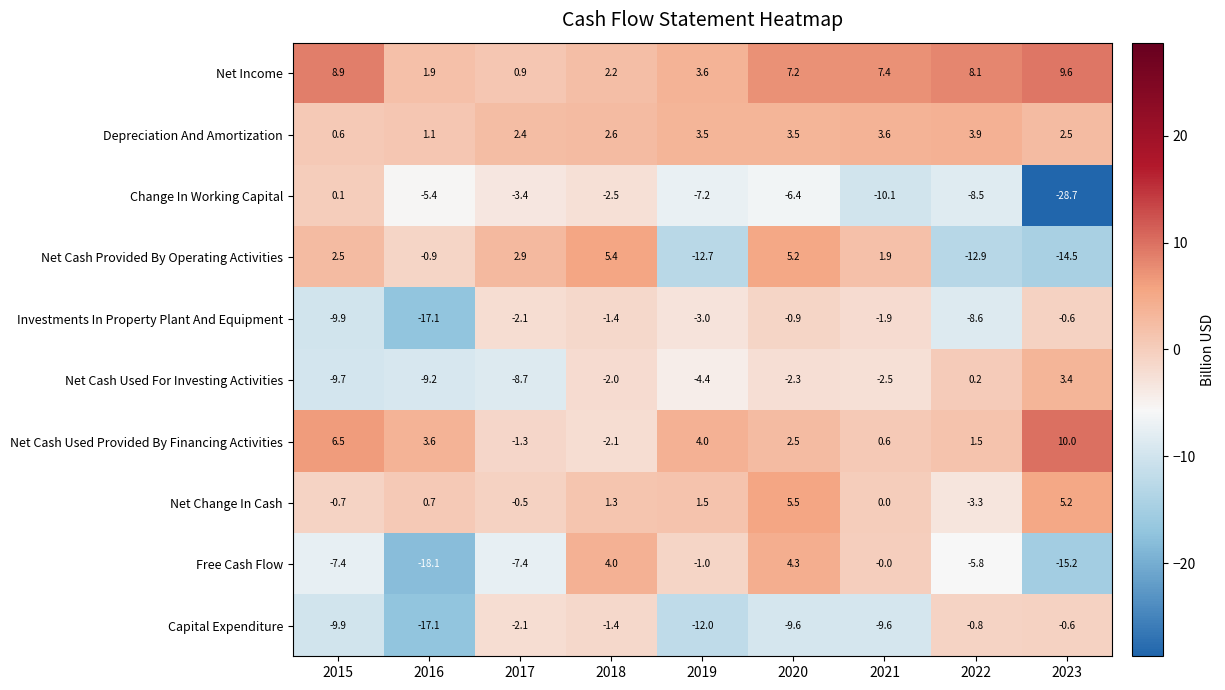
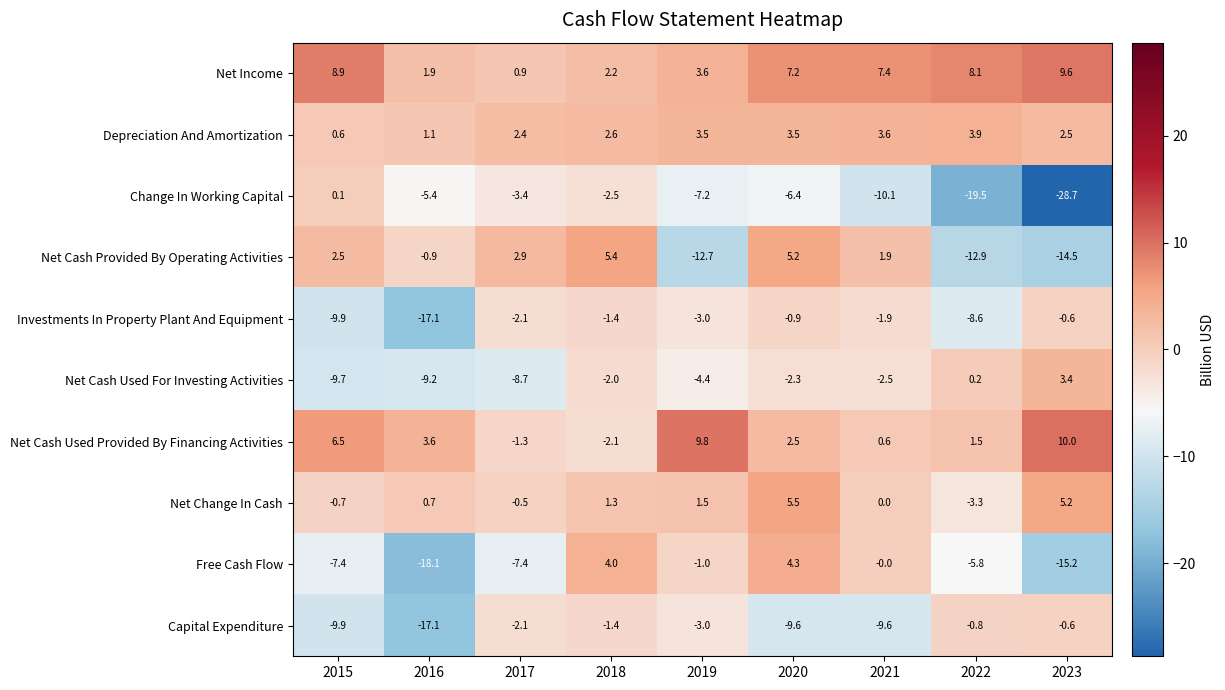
  {
    "Net Income": {
      "2015": 8.9,
      "2016": 1.9,
      "2017": 0.9,
      "2018": 2.2,
      "2019": 3.6,
      "2020": 7.2,
      "2021": 7.4,
      "2022": 8.1,
      "2023": 9.6
    },
    "Depreciation And Amortization": {
      "2015": 0.6,
      "2016": 1.1,
      "2017": 2.4,
      "2018": 2.6,
      "2019": 3.5,
      "2020": 3.5,
      "2021": 3.6,
      "2022": 3.9,
      "2023": 2.5
    },
    "Change In Working Capital": {
      "2015": 0.1,
      "2016": -5.4,
      "2017": -3.4,
      "2018": -2.5,
      "2019": -7.2,
      "2020": -6.4,
      "2021": -10.1,
-     "2022": -8.5,
+     "2022": -19.5,
      "2023": -28.7
    },
    "Net Cash Provided By Operating Activities": {
      "2015": 2.5,
      "2016": -0.9,
      "2017": 2.9,
      "2018": 5.4,
      "2019": -12.7,
      "2020": 5.2,
      "2021": 1.9,
      "2022": -12.9,
      "2023": -14.5
    },
    "Investments In Property Plant And Equipment": {
      "2015": -9.9,
      "2016": -17.1,
      "2017": -2.1,
      "2018": -1.4,
      "2019": -3.0,
      "2020": -0.9,
      "2021": -1.9,
      "2022": -8.6,
      "2023": -0.6
    },
    "Net Cash Used For Investing Activities": {
      "2015": -9.7,
      "2016": -9.2,
      "2017": -8.7,
      "2018": -2.0,
      "2019": -4.4,
      "2020": -2.3,
      "2021": -2.5,
      "2022": 0.2,
      "2023": 3.4
    },
    "Net Cash Used Provided By Financing Activities": {
      "2015": 6.5,
      "2016": 3.6,
      "2017": -1.3,
      "2018": -2.1,
-     "2019": 4.0,
+     "2019": 9.8,
      "2020": 2.5,
      "2021": 0.6,
      "2022": 1.5,
      "2023": 10.0
    },
    "Net Change In Cash": {
      "2015": -0.7,
      "2016": 0.7,
      "2017": -0.5,
      "2018": 1.3,
      "2019": 1.5,
      "2020": 5.5,
      "2021": 0.0,
      "2022": -3.3,
      "2023": 5.2
    },
    "Free Cash Flow": {
      "2015": -7.4,
      "2016": -18.1,
      "2017": -7.4,
      "2018": 4.0,
      "2019": -1.0,
      "2020": 4.3,
      "2021": -0.0,
      "2022": -5.8,
      "2023": -15.2
    },
    "Capital Expenditure": {
      "2015": -9.9,
      "2016": -17.1,
      "2017": -2.1,
      "2018": -1.4,
-     "2019": -12.0,
+     "2019": -3.0,
      "2020": -9.6,
      "2021": -9.6,
      "2022": -0.8,
      "2023": -0.6
    }
  }
